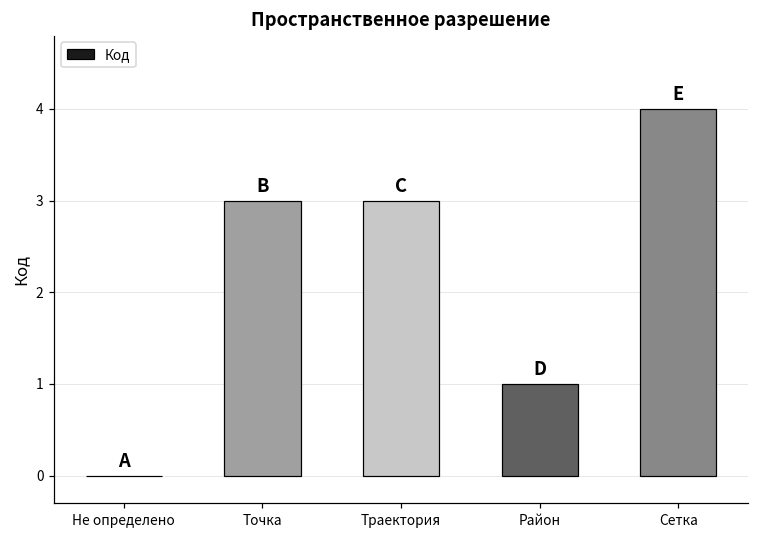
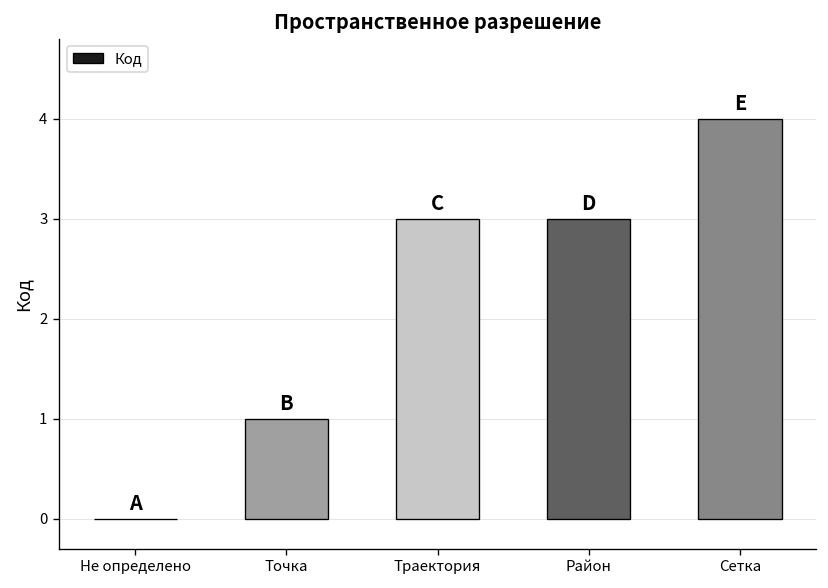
  {
    "Не определено": 0,
-   "Точка": 3,
+   "Точка": 1,
    "Траектория": 3,
-   "Район": 1,
+   "Район": 3,
    "Сетка": 4
  }
